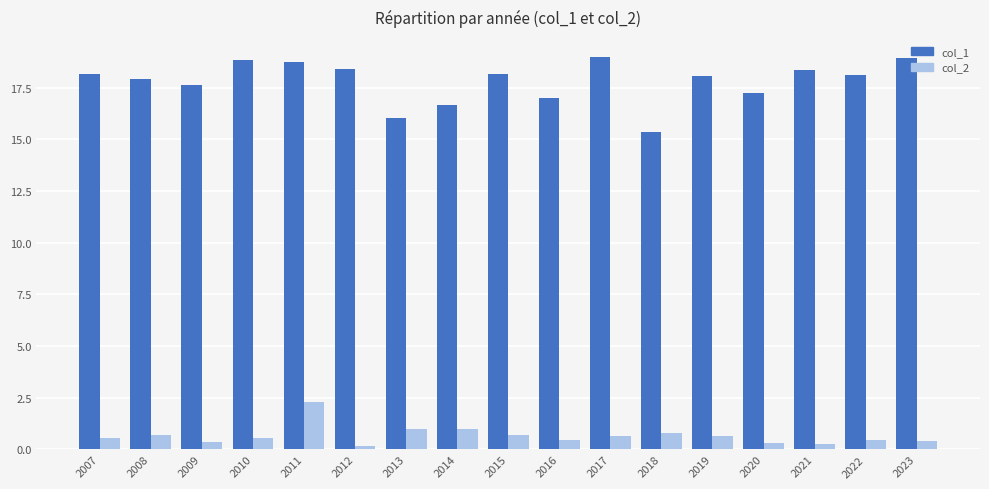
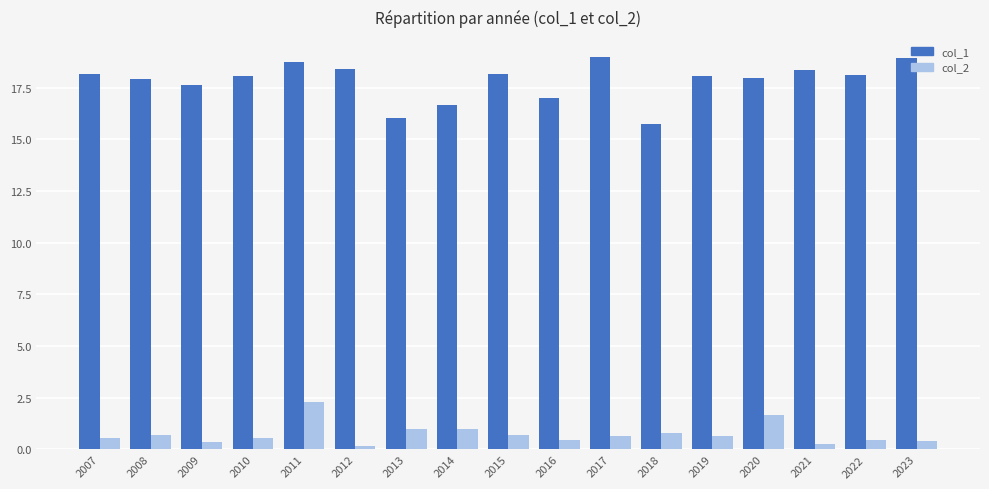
  {
    "col_1": {
      "2007": 18.2,
      "2008": 17.9,
      "2009": 17.6,
-     "2010": 18.8,
+     "2010": 18.0,
      "2011": 18.7,
      "2012": 18.4,
      "2013": 16.0,
      "2014": 16.7,
      "2015": 18.2,
      "2016": 17.0,
      "2017": 19.0,
-     "2018": 15.3,
+     "2018": 15.7,
      "2019": 18.1,
-     "2020": 17.3,
+     "2020": 17.9,
      "2021": 18.3,
      "2022": 18.1,
      "2023": 18.9
    },
    "col_2": {
      "2007": 0.6,
      "2008": 0.7,
      "2009": 0.4,
      "2010": 0.6,
      "2011": 2.3,
      "2012": 0.2,
      "2013": 1.0,
      "2014": 1.0,
      "2015": 0.7,
      "2016": 0.4,
      "2017": 0.6,
      "2018": 0.8,
      "2019": 0.6,
-     "2020": 0.3,
+     "2020": 1.7,
      "2021": 0.3,
      "2022": 0.5,
      "2023": 0.4
    }
  }
